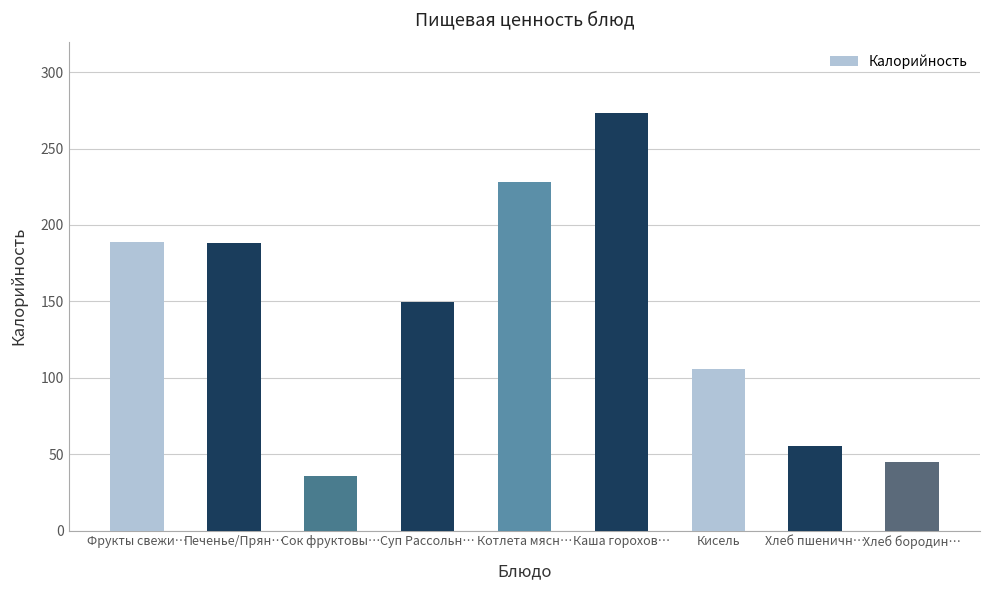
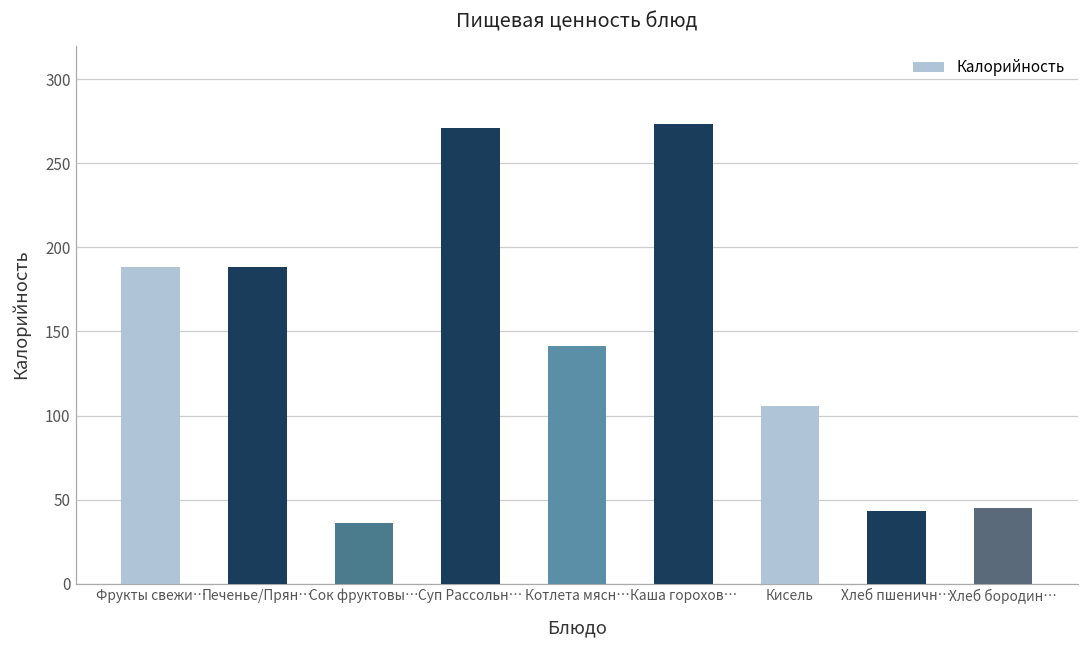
  {
    "Фрукты свежи…": 189,
    "Печенье/Прян…": 188,
    "Сок фруктовы…": 36,
-   "Суп Рассольн…": 150,
-   "Котлета мясн…": 228,
+   "Суп Рассольн…": 271,
+   "Котлета мясн…": 141,
    "Каша горохов…": 274,
    "Кисель": 106,
-   "Хлеб пшеничн…": 55,
+   "Хлеб пшеничн…": 43,
    "Хлеб бородин…": 45
  }
